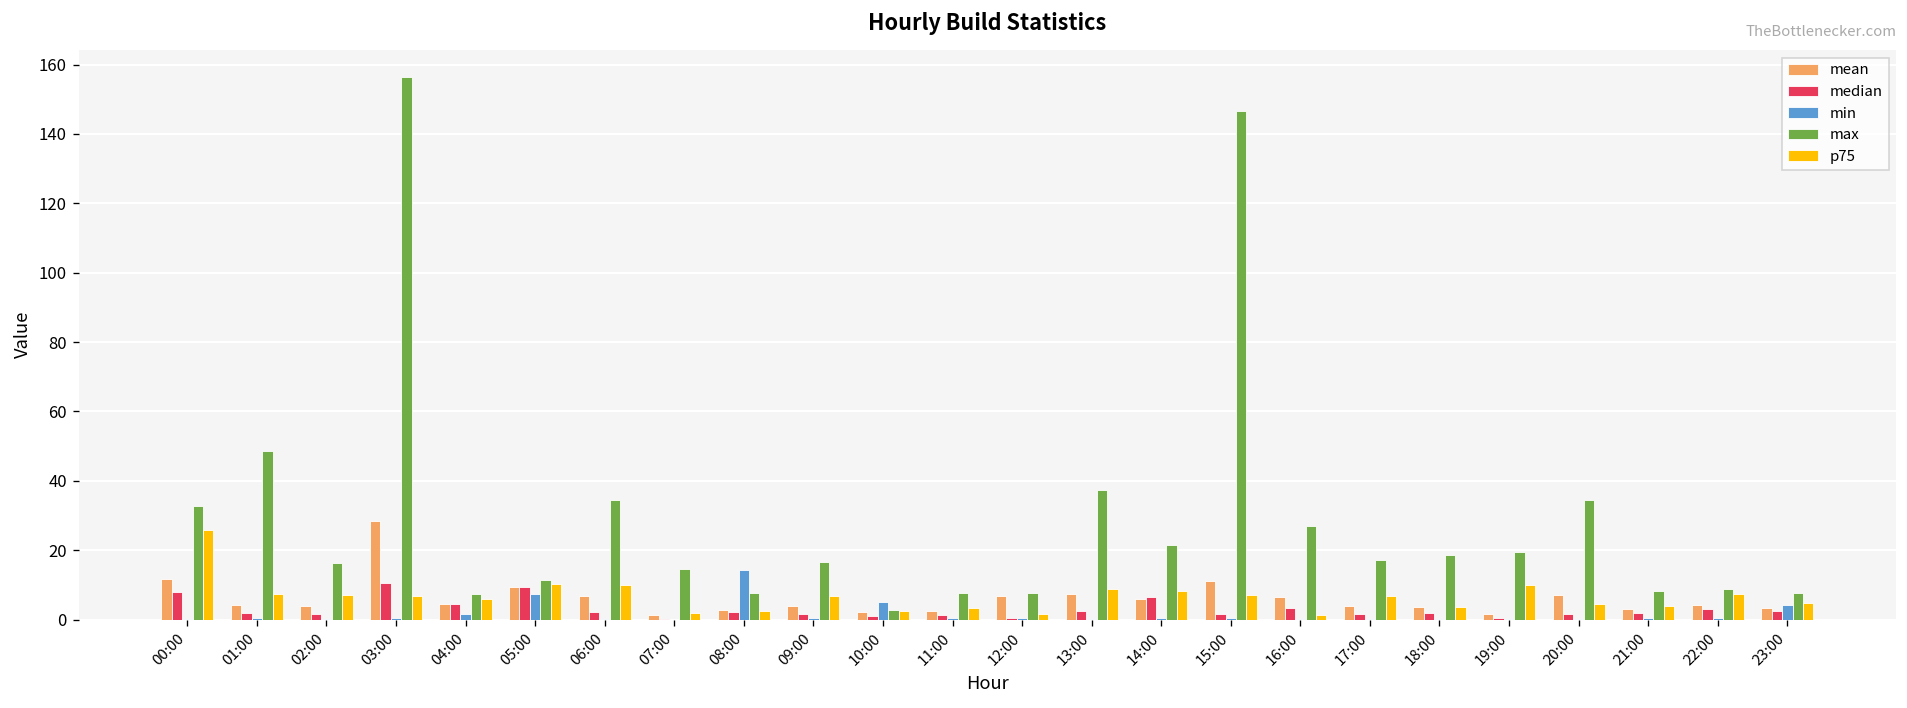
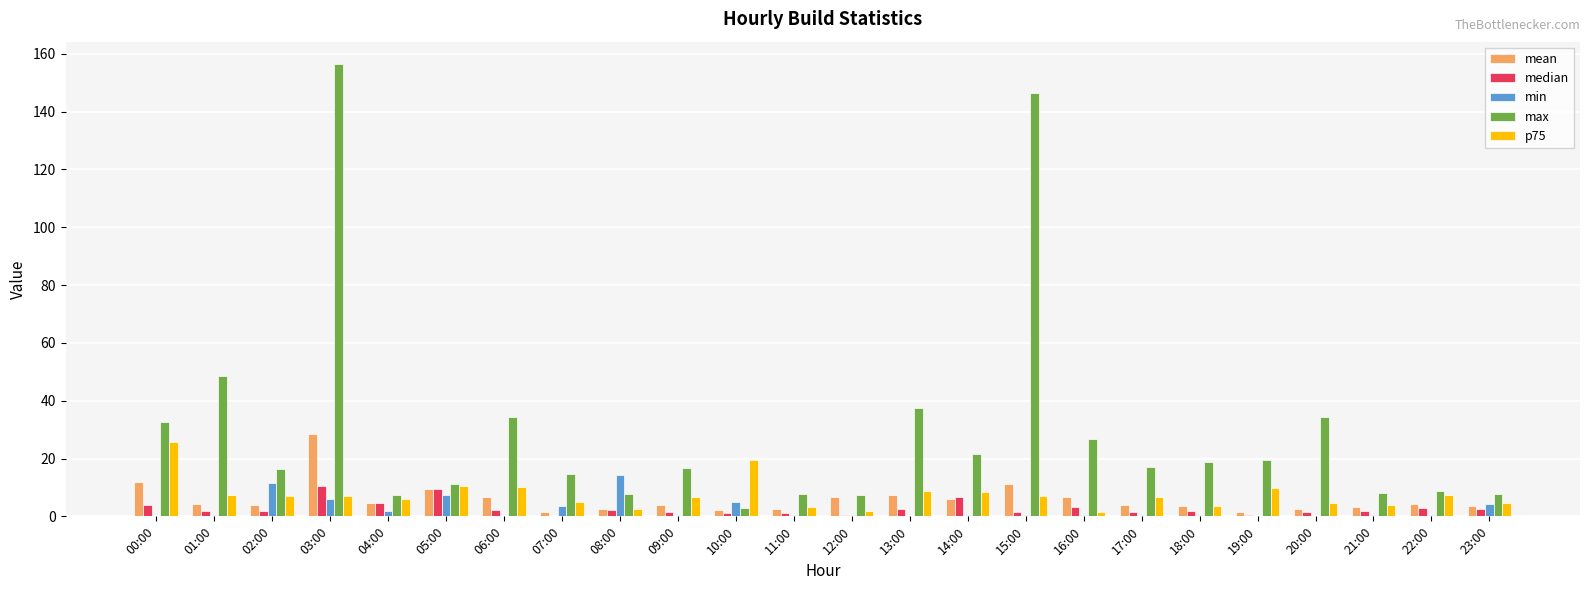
  {
    "mean": {
      "00:00": 12,
      "01:00": 4,
      "02:00": 4,
      "03:00": 28,
      "04:00": 5,
      "05:00": 9,
      "06:00": 7,
      "07:00": 1,
      "08:00": 3,
      "09:00": 4,
      "10:00": 2,
      "11:00": 3,
      "12:00": 7,
      "13:00": 7,
      "14:00": 6,
      "15:00": 11,
      "16:00": 7,
      "17:00": 4,
      "18:00": 4,
      "19:00": 2,
-     "20:00": 7,
+     "20:00": 3,
      "21:00": 3,
      "22:00": 4,
      "23:00": 3
    },
    "median": {
-     "00:00": 8,
+     "00:00": 4,
      "01:00": 2,
      "02:00": 2,
      "03:00": 11,
      "04:00": 5,
      "05:00": 9,
      "06:00": 2,
      "08:00": 2,
      "09:00": 2,
      "10:00": 1,
      "11:00": 1,
      "13:00": 3,
      "14:00": 7,
      "15:00": 2,
      "16:00": 3,
      "17:00": 2,
      "18:00": 2,
      "20:00": 2,
      "21:00": 2,
      "22:00": 3,
      "23:00": 3
    },
    "min": {
-     "02:00": 0,
-     "03:00": 0,
+     "02:00": 11,
+     "03:00": 6,
      "04:00": 2,
      "05:00": 7,
-     "07:00": 0,
+     "07:00": 4,
      "08:00": 14,
      "10:00": 5,
      "23:00": 4
    },
    "max": {
      "00:00": 33,
      "01:00": 49,
      "02:00": 16,
      "03:00": 156,
      "04:00": 7,
      "05:00": 11,
      "06:00": 34,
      "07:00": 15,
      "08:00": 8,
      "09:00": 17,
      "10:00": 3,
      "11:00": 8,
      "12:00": 8,
      "13:00": 38,
      "14:00": 22,
      "15:00": 147,
      "16:00": 27,
      "17:00": 17,
      "18:00": 19,
      "19:00": 19,
      "20:00": 34,
      "21:00": 8,
      "22:00": 9,
      "23:00": 8
    },
    "p75": {
      "00:00": 26,
      "01:00": 7,
      "02:00": 7,
      "03:00": 7,
      "04:00": 6,
      "05:00": 10,
      "06:00": 10,
-     "07:00": 2,
+     "07:00": 5,
      "08:00": 2,
      "09:00": 7,
-     "10:00": 3,
+     "10:00": 20,
      "11:00": 3,
      "12:00": 2,
      "13:00": 9,
      "14:00": 8,
      "15:00": 7,
      "16:00": 1,
      "17:00": 7,
      "18:00": 4,
      "19:00": 10,
      "20:00": 4,
      "21:00": 4,
      "22:00": 7,
      "23:00": 5
    }
  }
